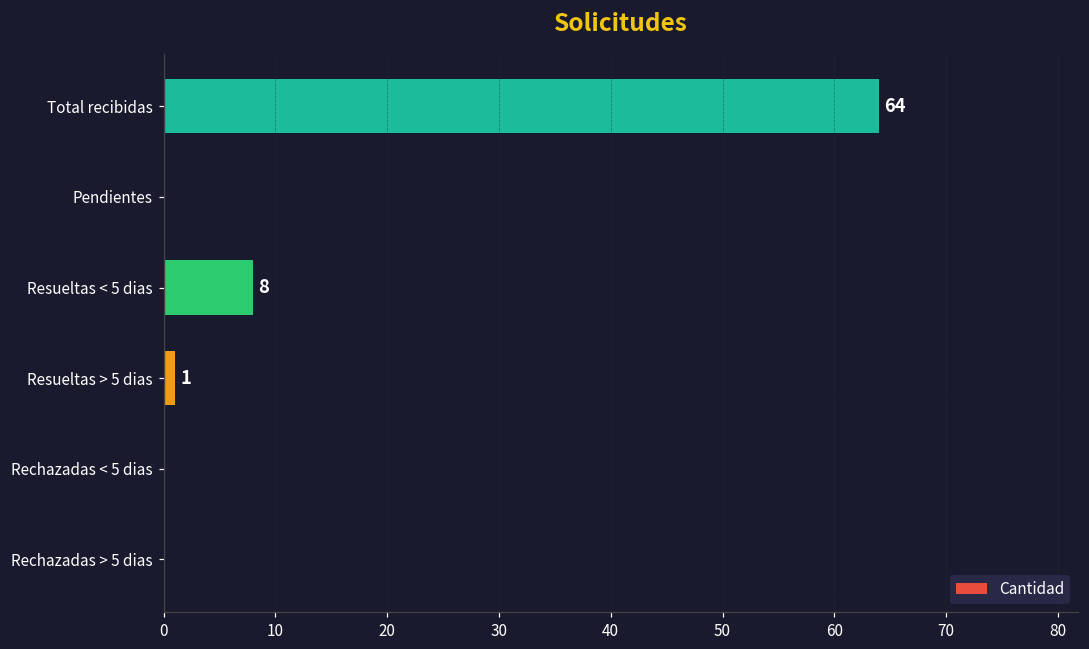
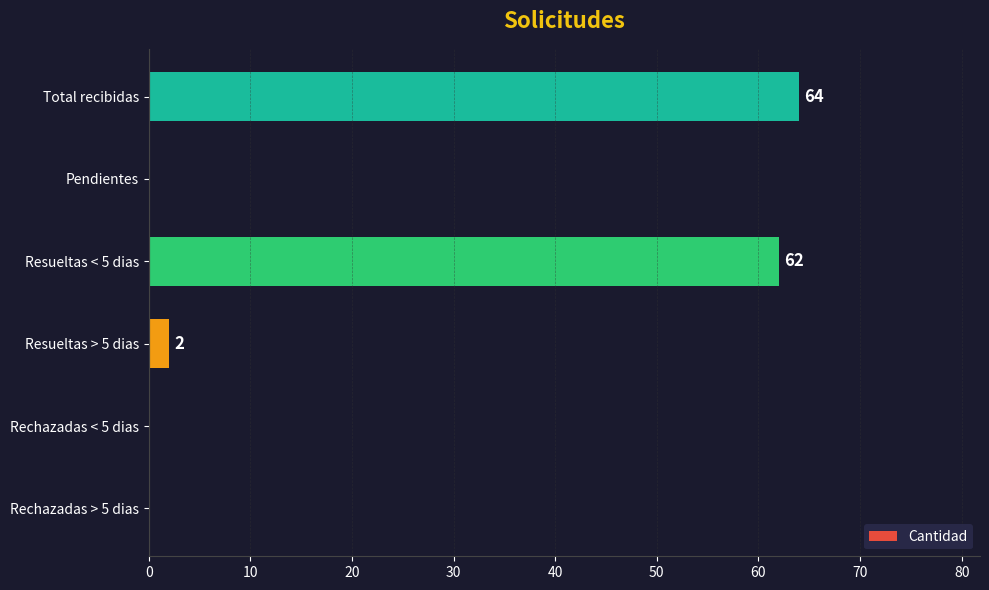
  {
    "Total recibidas": 64,
-   "Resueltas < 5 dias": 8,
-   "Resueltas > 5 dias": 1
+   "Resueltas < 5 dias": 62,
+   "Resueltas > 5 dias": 2
  }
